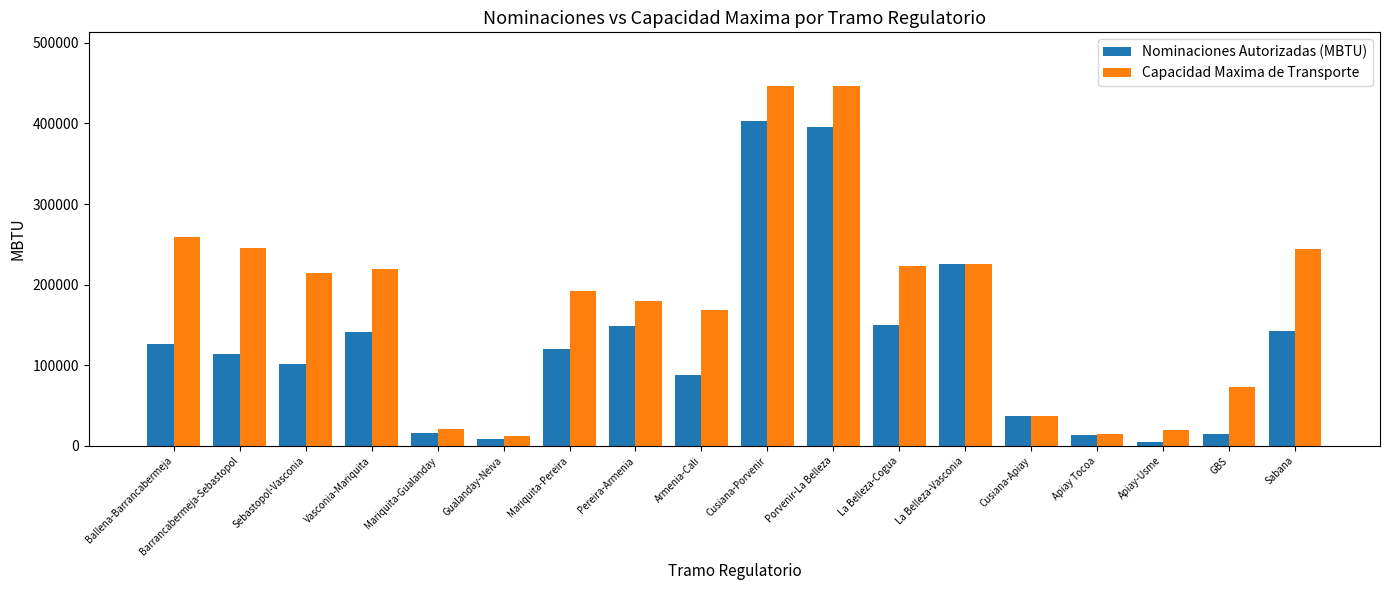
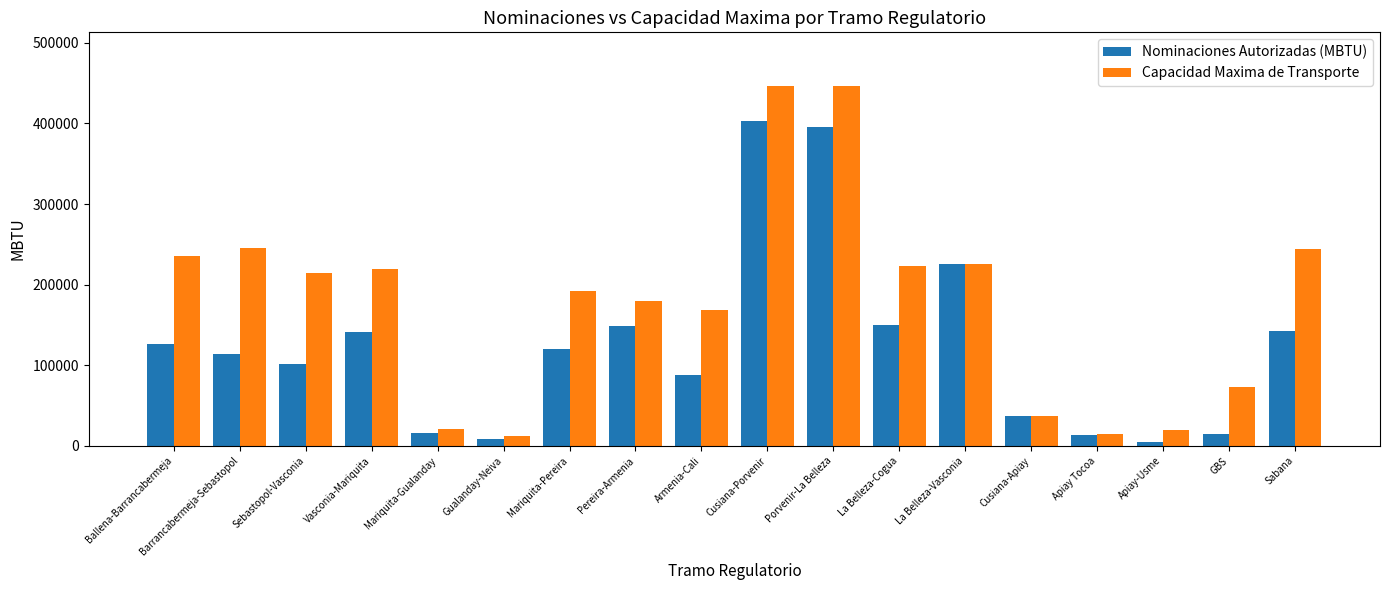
  {
    "Nominaciones Autorizadas (MBTU)": {
      "Ballena-Barrancabermeja": 130000,
      "Barrancabermeja-Sebastopol": 110000,
      "Sebastopol-Vasconia": 100000,
      "Vasconia-Mariquita": 140000,
      "Mariquita-Gualanday": 20000,
      "Gualanday-Neiva": 10000,
      "Mariquita-Pereira": 120000,
      "Pereira-Armenia": 150000,
      "Armenia-Cali": 90000,
      "Cusiana-Porvenir": 400000,
      "Porvenir-La Belleza": 400000,
      "La Belleza-Cogua": 150000,
      "La Belleza-Vasconia": 230000,
      "Cusiana-Apiay": 40000,
      "Apiay Tocoa": 10000,
      "Apiay-Usme": 10000,
      "GBS": 10000,
      "Sabana": 140000
    },
    "Capacidad Maxima de Transporte": {
-     "Ballena-Barrancabermeja": 260000,
+     "Ballena-Barrancabermeja": 240000,
      "Barrancabermeja-Sebastopol": 250000,
      "Sebastopol-Vasconia": 210000,
      "Vasconia-Mariquita": 220000,
      "Mariquita-Gualanday": 20000,
      "Gualanday-Neiva": 10000,
      "Mariquita-Pereira": 190000,
      "Pereira-Armenia": 180000,
      "Armenia-Cali": 170000,
      "Cusiana-Porvenir": 450000,
      "Porvenir-La Belleza": 450000,
      "La Belleza-Cogua": 220000,
      "La Belleza-Vasconia": 230000,
      "Cusiana-Apiay": 40000,
      "Apiay Tocoa": 20000,
      "Apiay-Usme": 20000,
      "GBS": 70000,
      "Sabana": 240000
    }
  }
